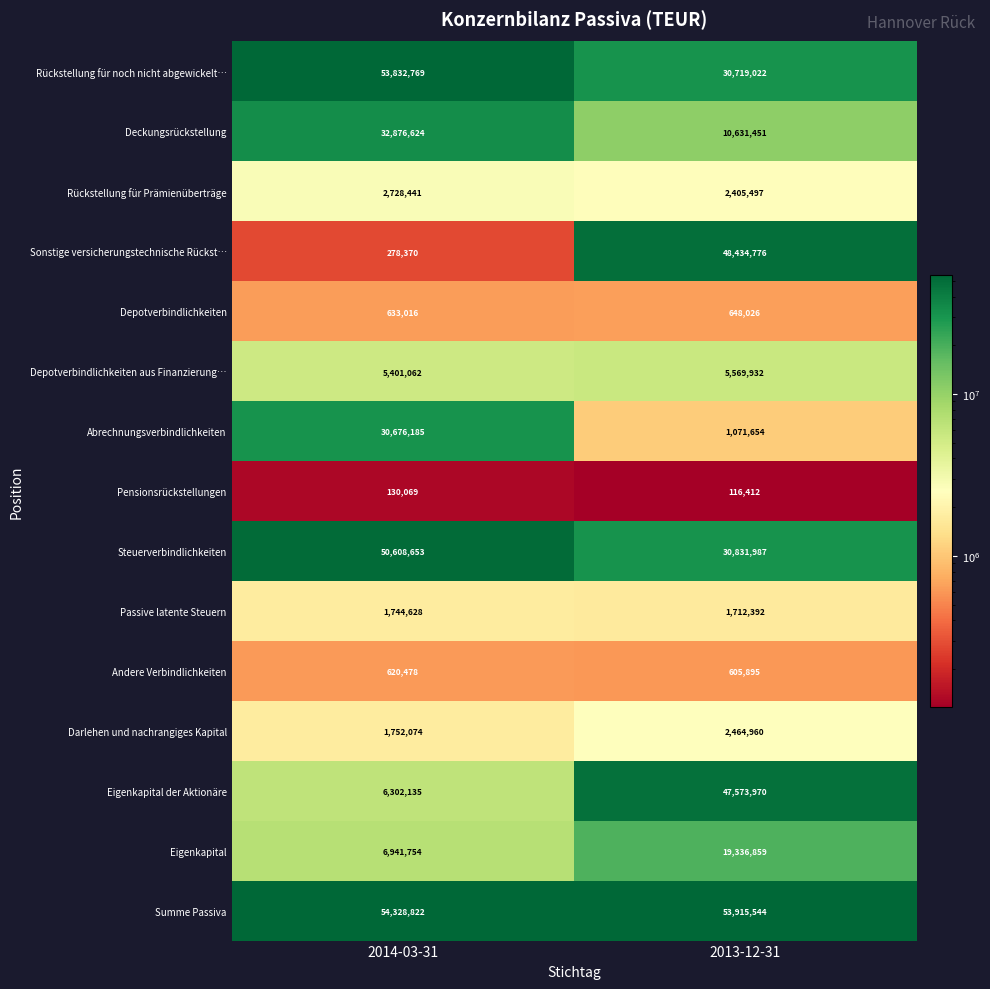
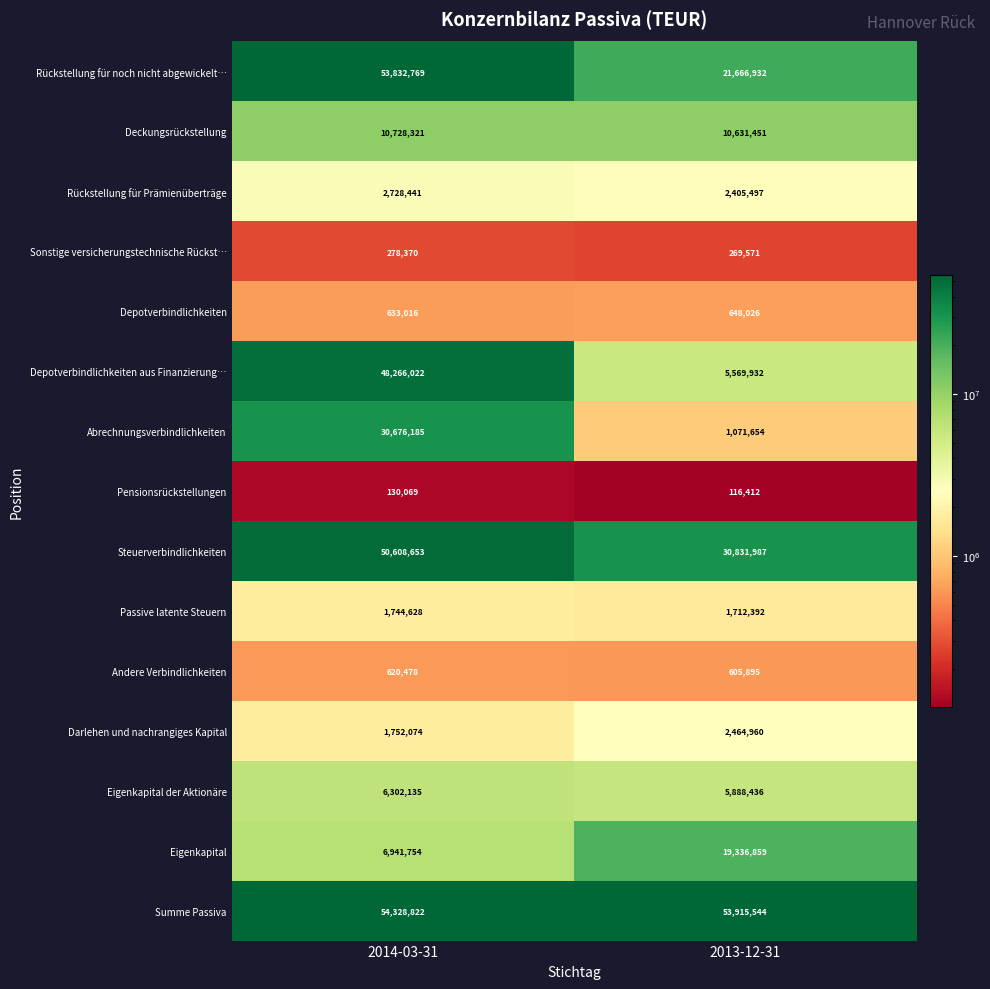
  {
    "Rückstellung für noch nicht abgewickelt…": {
      "2014-03-31": "53,832,769",
-     "2013-12-31": "30,719,022"
+     "2013-12-31": "21,666,932"
    },
    "Deckungsrückstellung": {
-     "2014-03-31": "32,876,624",
+     "2014-03-31": "10,728,321",
      "2013-12-31": "10,631,451"
    },
    "Rückstellung für Prämienüberträge": {
      "2014-03-31": "2,728,441",
      "2013-12-31": "2,405,497"
    },
    "Sonstige versicherungstechnische Rückst…": {
      "2014-03-31": "278,370",
-     "2013-12-31": "48,434,776"
+     "2013-12-31": "269,571"
    },
    "Depotverbindlichkeiten": {
      "2014-03-31": "633,016",
      "2013-12-31": "648,026"
    },
    "Depotverbindlichkeiten aus Finanzierung…": {
-     "2014-03-31": "5,401,062",
+     "2014-03-31": "48,266,022",
      "2013-12-31": "5,569,932"
    },
    "Abrechnungsverbindlichkeiten": {
      "2014-03-31": "30,676,185",
      "2013-12-31": "1,071,654"
    },
    "Pensionsrückstellungen": {
      "2014-03-31": "130,069",
      "2013-12-31": "116,412"
    },
    "Steuerverbindlichkeiten": {
      "2014-03-31": "50,608,653",
      "2013-12-31": "30,831,987"
    },
    "Passive latente Steuern": {
      "2014-03-31": "1,744,628",
      "2013-12-31": "1,712,392"
    },
    "Andere Verbindlichkeiten": {
      "2014-03-31": "620,478",
      "2013-12-31": "605,895"
    },
    "Darlehen und nachrangiges Kapital": {
      "2014-03-31": "1,752,074",
      "2013-12-31": "2,464,960"
    },
    "Eigenkapital der Aktionäre": {
      "2014-03-31": "6,302,135",
-     "2013-12-31": "47,573,970"
+     "2013-12-31": "5,888,436"
    },
    "Eigenkapital": {
      "2014-03-31": "6,941,754",
      "2013-12-31": "19,336,859"
    },
    "Summe Passiva": {
      "2014-03-31": "54,328,822",
      "2013-12-31": "53,915,544"
    }
  }
